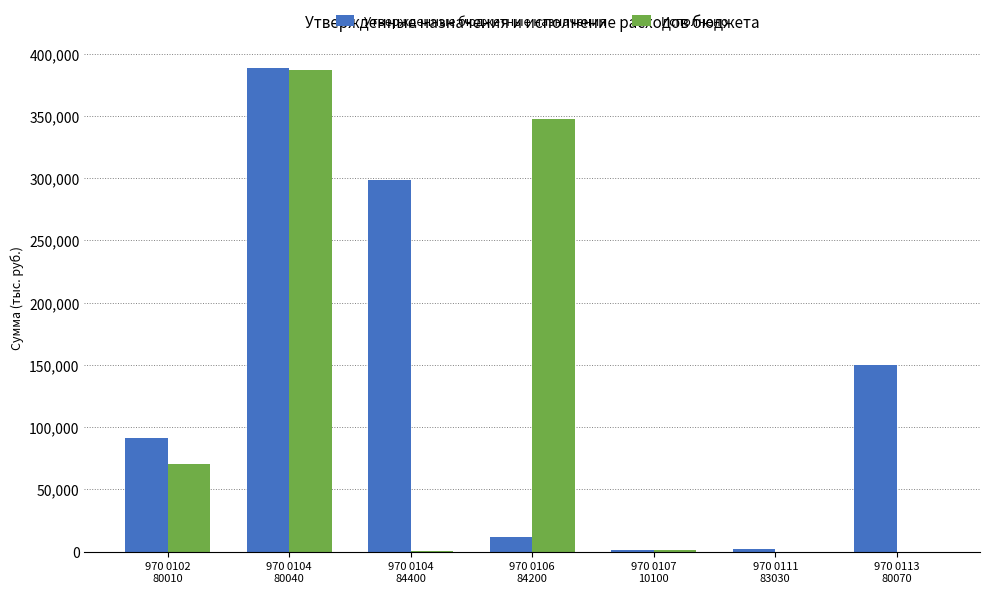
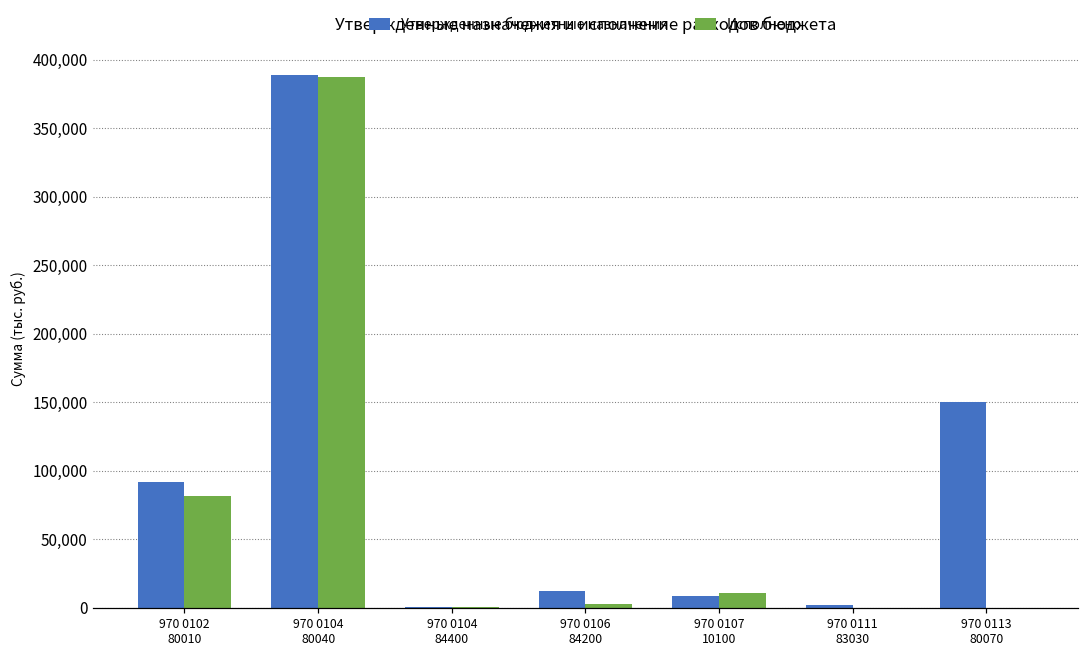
  {
    "Утвержденные бюджетные назначения": {
      "970 0102 80010": "92,000",
      "970 0104 80040": "389,000",
-     "970 0104 84400": "299,000",
+     "970 0104 84400": "1,000",
      "970 0106 84200": "12,000",
-     "970 0107 10100": "1,000",
+     "970 0107 10100": "8,000",
      "970 0113 80070": "150,000"
    },
    "Исполнено": {
-     "970 0102 80010": "70,000",
+     "970 0102 80010": "82,000",
      "970 0104 80040": "387,000",
-     "970 0106 84200": "347,000",
-     "970 0107 10100": "1,000",
+     "970 0106 84200": "2,000",
+     "970 0107 10100": "11,000",
      "970 0111 83030": "0",
      "970 0113 80070": "0"
    }
  }
